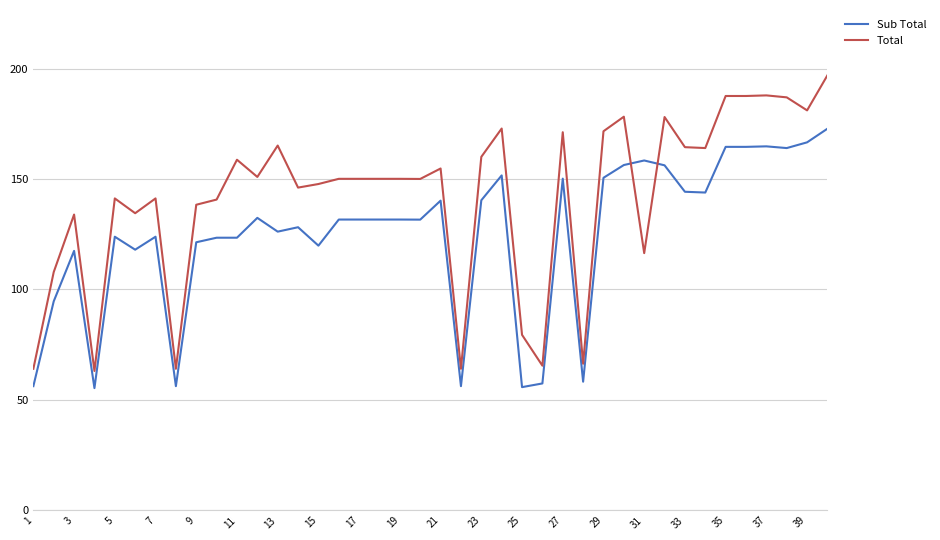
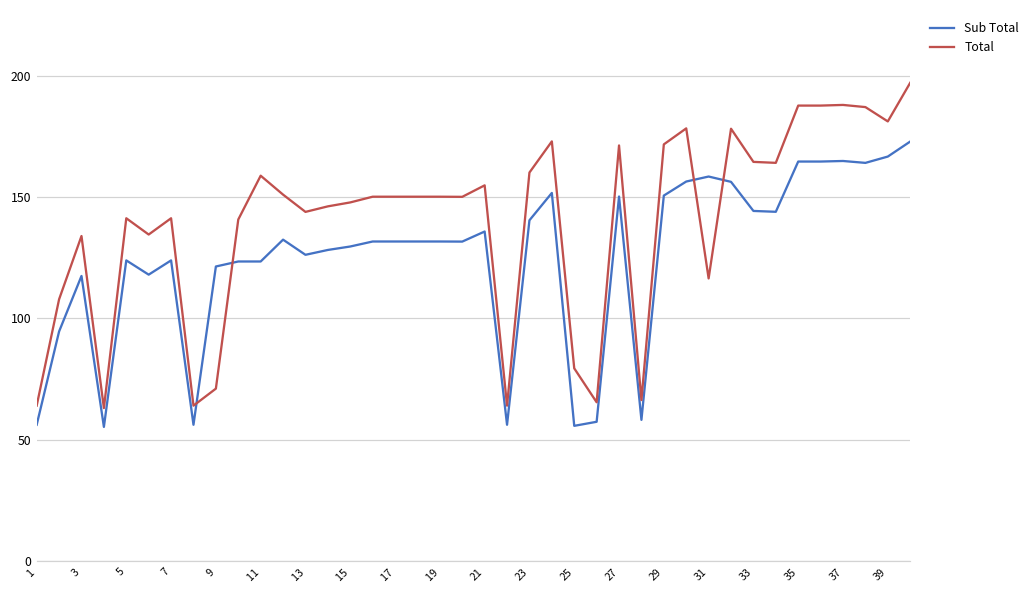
  {
    "Sub Total": {
      "1": 56,
      "3": 117,
      "5": 124,
      "7": 124,
      "9": 121,
      "11": 123,
      "13": 126,
-     "15": 120,
+     "15": 130,
      "17": 132,
      "19": 132,
-     "21": 140,
+     "21": 136,
      "23": 140,
      "25": 56,
      "27": 150,
      "29": 151,
      "31": 158,
      "33": 144,
      "35": 165,
      "37": 165,
      "39": 167
    },
    "Total": {
      "1": 64,
      "3": 134,
      "5": 141,
      "7": 141,
-     "9": 138,
+     "9": 71,
      "11": 159,
-     "13": 165,
+     "13": 144,
      "15": 148,
      "17": 150,
      "19": 150,
      "21": 155,
      "23": 160,
      "25": 79,
      "27": 171,
      "29": 172,
      "31": 116,
      "33": 164,
      "35": 188,
      "37": 188,
      "39": 181
    }
  }
